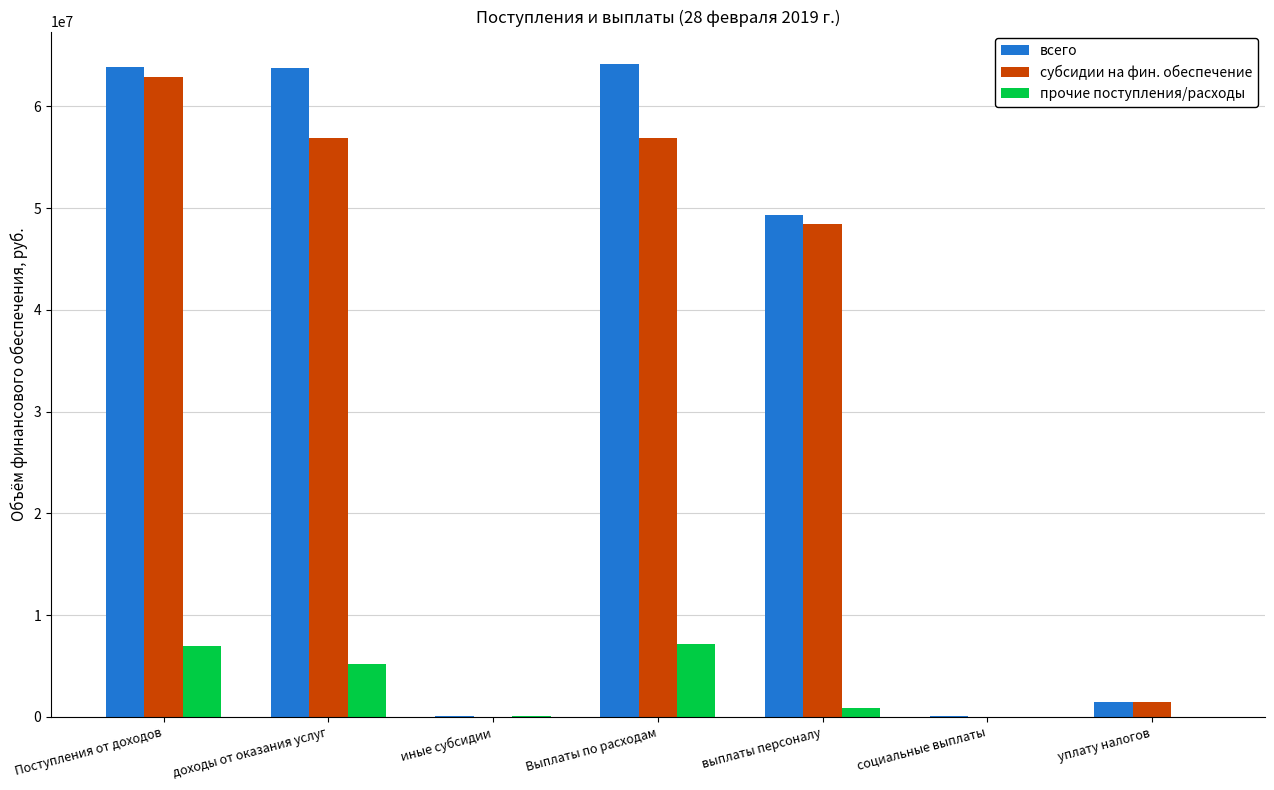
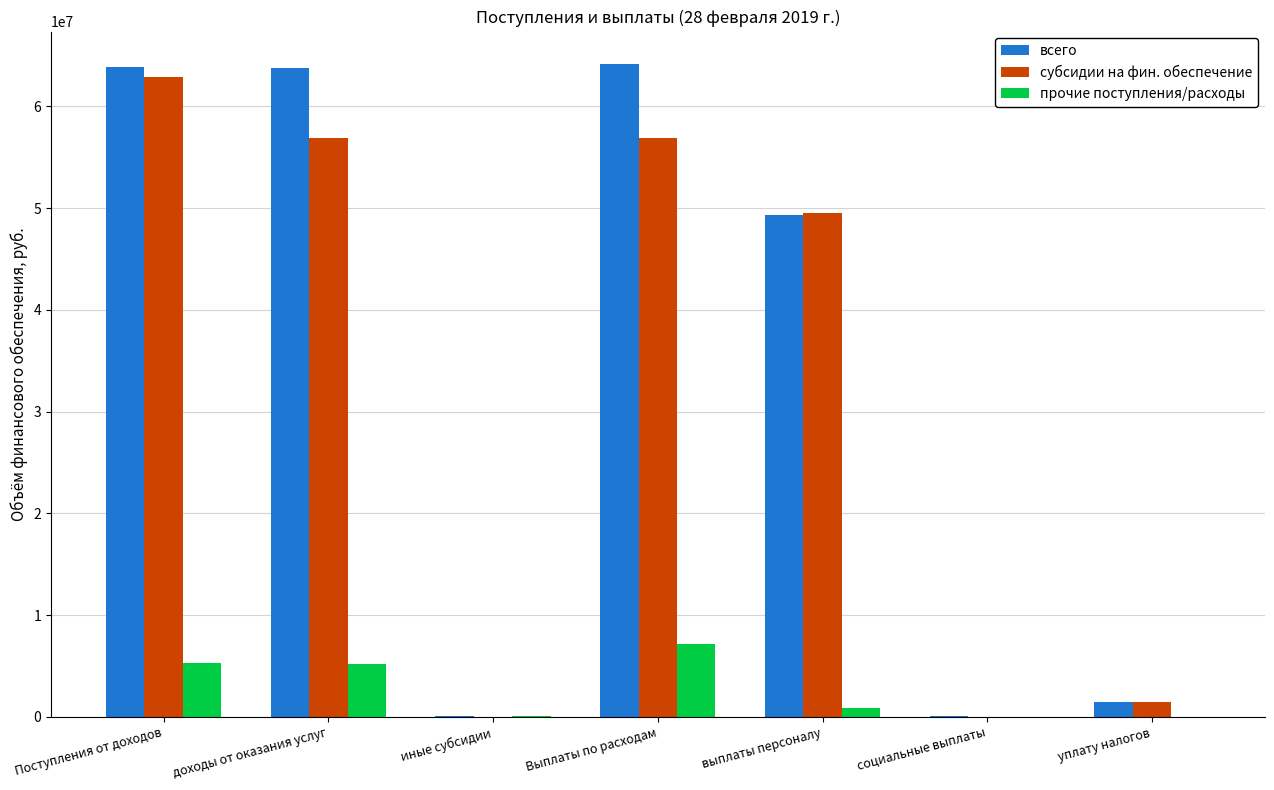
  {
    "всего": {
      "Поступления от доходов": 63900000,
      "доходы от оказания услуг": 63800000,
      "Выплаты по расходам": 64200000,
      "выплаты персоналу": 49400000,
      "уплату налогов": 1500000
    },
    "субсидии на фин. обеспечение": {
      "Поступления от доходов": 62900000,
      "доходы от оказания услуг": 56900000,
      "иные субсидии": 0,
      "Выплаты по расходам": 56900000,
-     "выплаты персоналу": 48500000,
+     "выплаты персоналу": 49500000,
      "уплату налогов": 1500000
    },
    "прочие поступления/расходы": {
-     "Поступления от доходов": 6900000,
+     "Поступления от доходов": 5200000,
      "доходы от оказания услуг": 5200000,
      "Выплаты по расходам": 7200000,
      "выплаты персоналу": 900000
    }
  }
